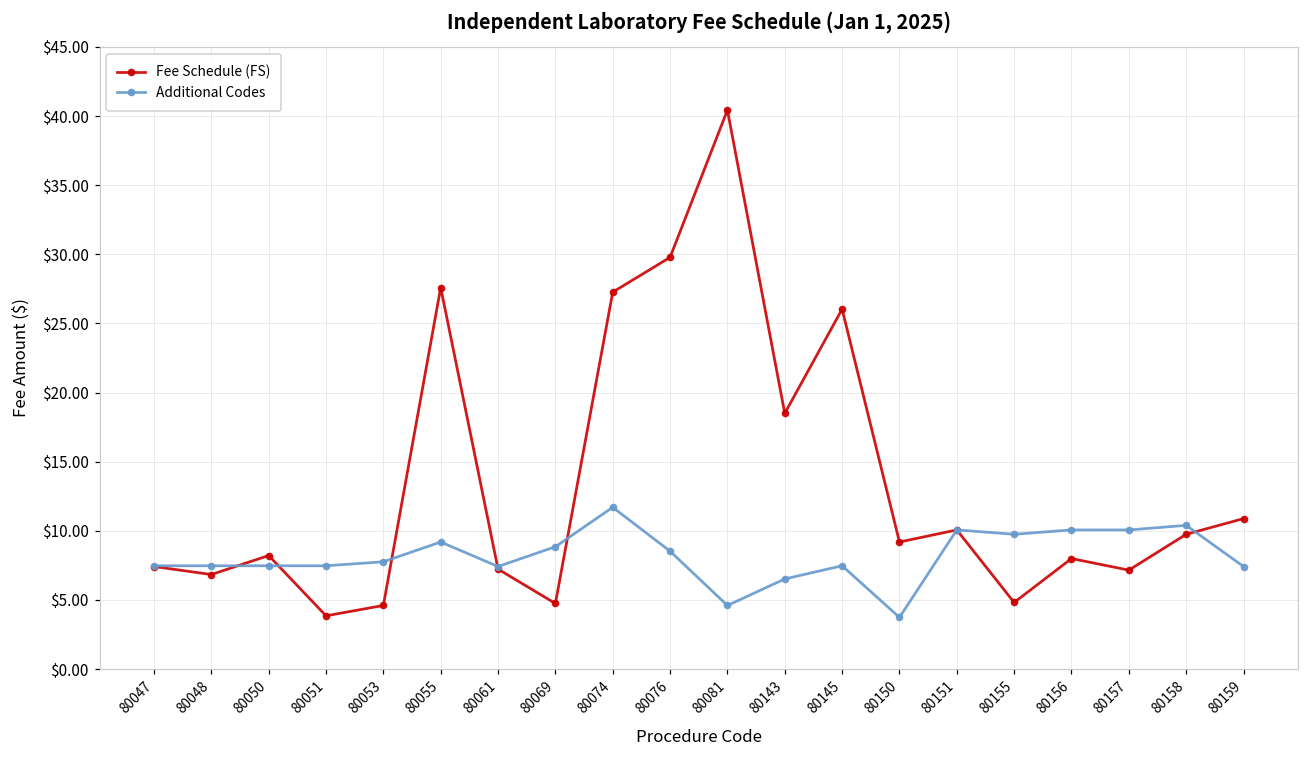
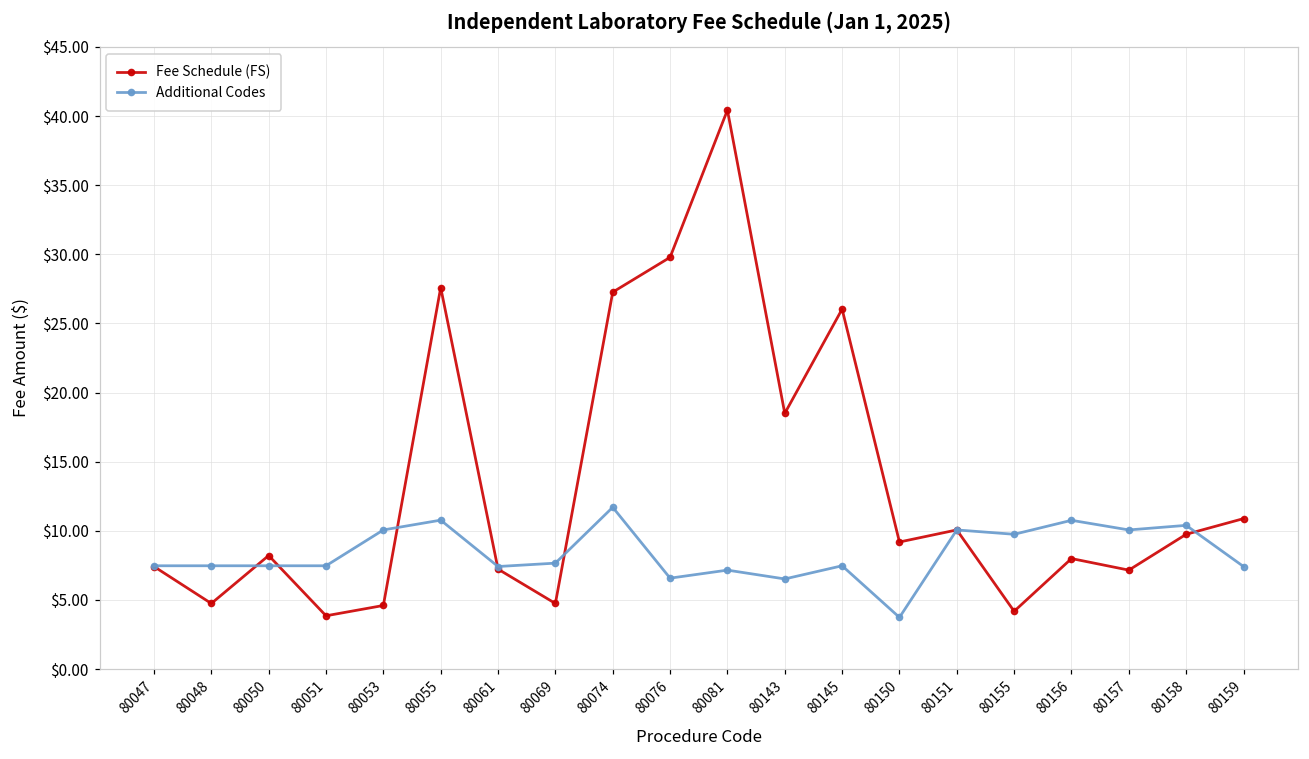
  {
    "Fee Schedule (FS)": {
-     "80048": "$6.8",
+     "80048": "$4.7",
      "80050": "$8.2",
      "80051": "$3.9",
      "80053": "$4.6",
      "80055": "$27.6",
      "80069": "$4.7",
      "80074": "$27.3",
      "80076": "$29.8",
      "80081": "$40.4",
      "80143": "$18.5",
      "80145": "$26.0",
      "80150": "$9.2",
-     "80155": "$4.8",
+     "80155": "$4.2",
      "80156": "$8.0",
      "80157": "$7.2",
      "80158": "$9.7",
      "80159": "$10.9"
    },
    "Additional Codes": {
      "80048": "$7.5",
      "80050": "$7.5",
      "80051": "$7.5",
-     "80053": "$7.8",
-     "80055": "$9.2",
-     "80069": "$8.8",
+     "80053": "$10.1",
+     "80055": "$10.8",
+     "80069": "$7.7",
      "80074": "$11.7",
-     "80076": "$8.5",
-     "80081": "$4.6",
+     "80076": "$6.6",
+     "80081": "$7.2",
      "80143": "$6.5",
      "80145": "$7.5",
      "80150": "$3.7",
      "80155": "$9.7",
-     "80156": "$10.1",
+     "80156": "$10.8",
      "80157": "$10.1",
      "80158": "$10.4",
      "80159": "$7.4"
    }
  }
